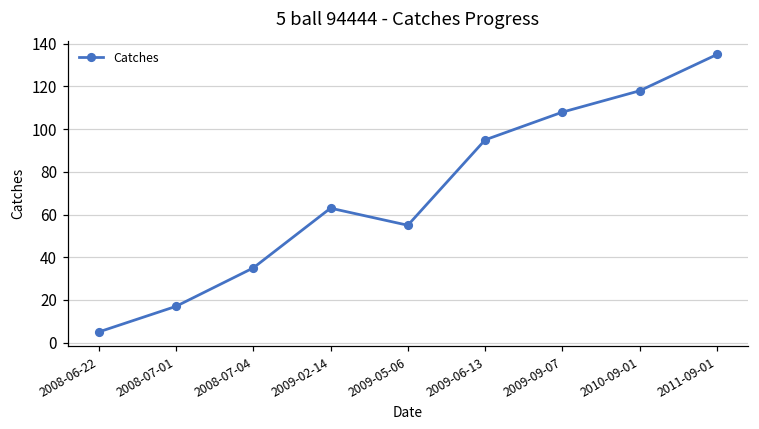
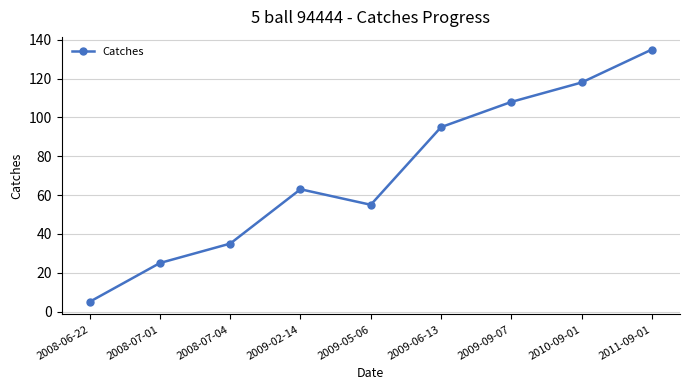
  {
    "2008-06-22": 5,
-   "2008-07-01": 17,
+   "2008-07-01": 25,
    "2008-07-04": 35,
    "2009-02-14": 63,
    "2009-05-06": 55,
    "2009-06-13": 95,
    "2009-09-07": 108,
    "2010-09-01": 118,
    "2011-09-01": 135
  }
